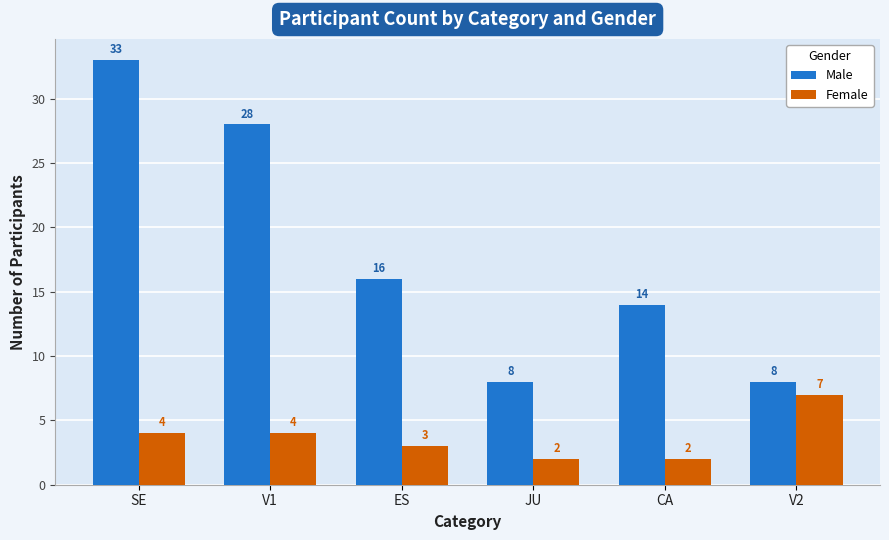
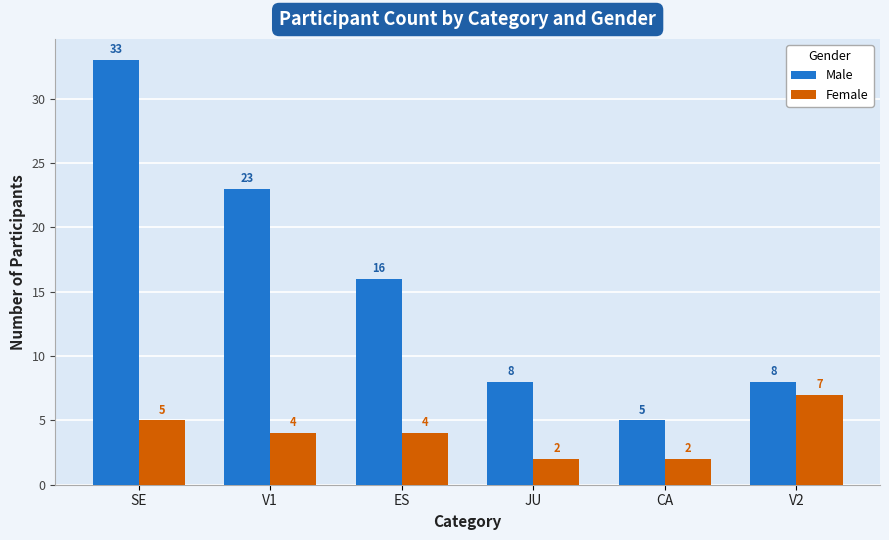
  {
    "Male": {
      "SE": 33,
-     "V1": 28,
+     "V1": 23,
      "ES": 16,
      "JU": 8,
-     "CA": 14,
+     "CA": 5,
      "V2": 8
    },
    "Female": {
-     "SE": 4,
+     "SE": 5,
      "V1": 4,
-     "ES": 3,
+     "ES": 4,
      "JU": 2,
      "CA": 2,
      "V2": 7
    }
  }
